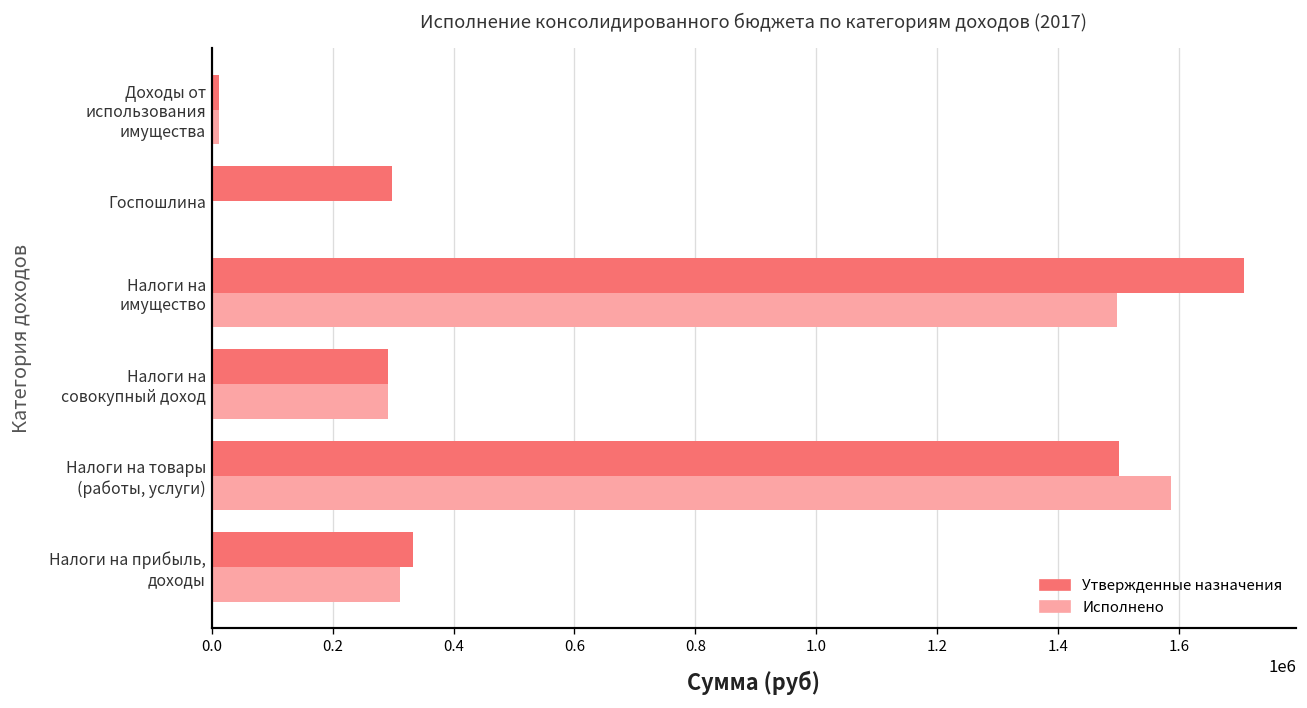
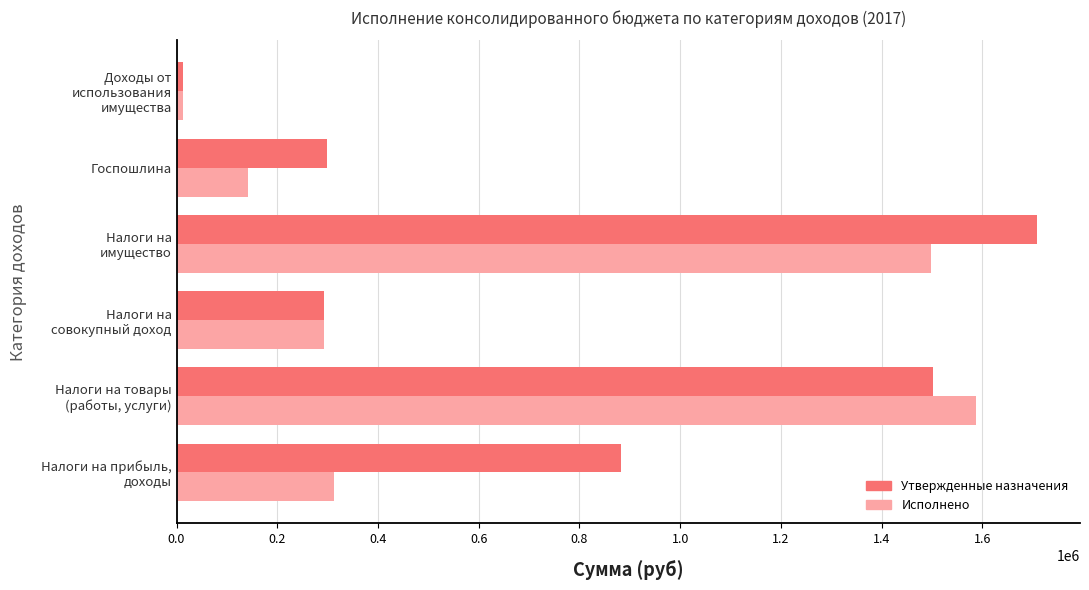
  {
    "Утвержденные назначения": {
      "Доходы от использования имущества": 10000,
      "Госпошлина": 300000,
      "Налоги на имущество": 1710000,
      "Налоги на совокупный доход": 290000,
      "Налоги на товары (работы, услуги)": 1500000,
-     "Налоги на прибыль, доходы": 330000
+     "Налоги на прибыль, доходы": 880000
    },
    "Исполнено": {
      "Доходы от использования имущества": 10000,
-     "Госпошлина": 0,
+     "Госпошлина": 140000,
      "Налоги на имущество": 1500000,
      "Налоги на совокупный доход": 290000,
      "Налоги на товары (работы, услуги)": 1590000,
      "Налоги на прибыль, доходы": 310000
    }
  }
